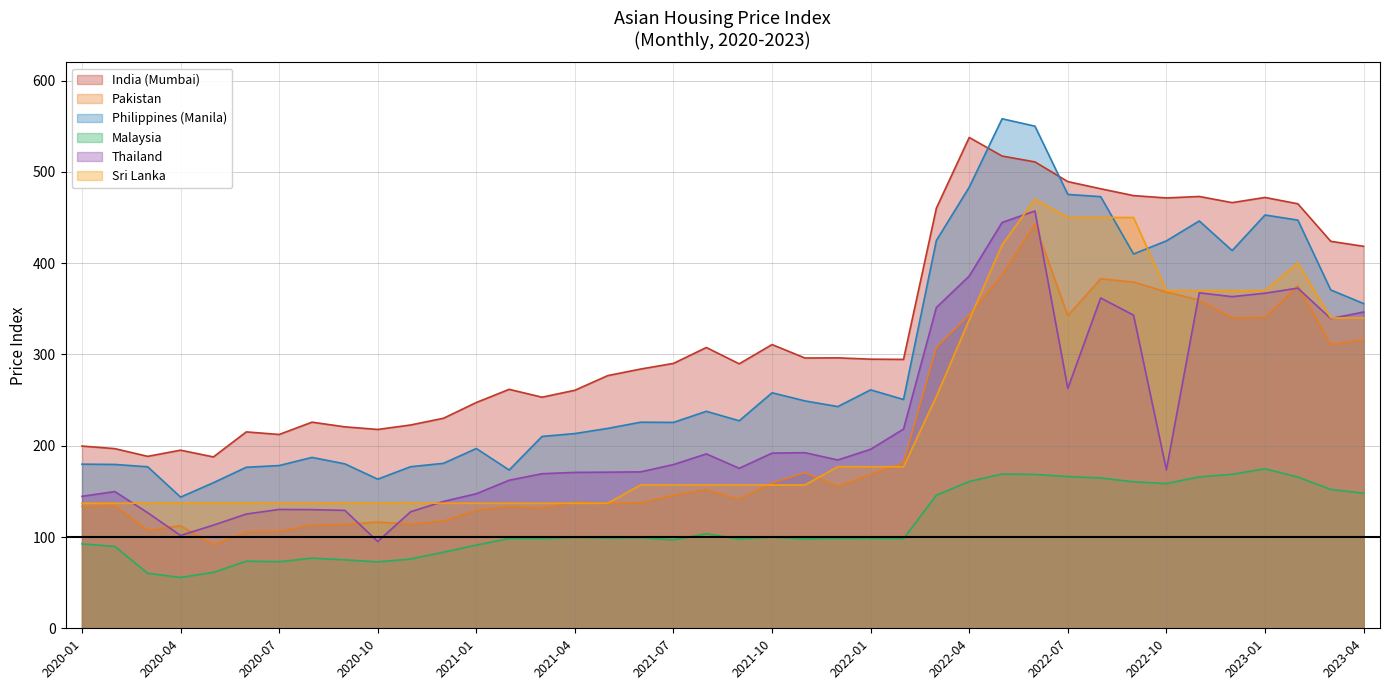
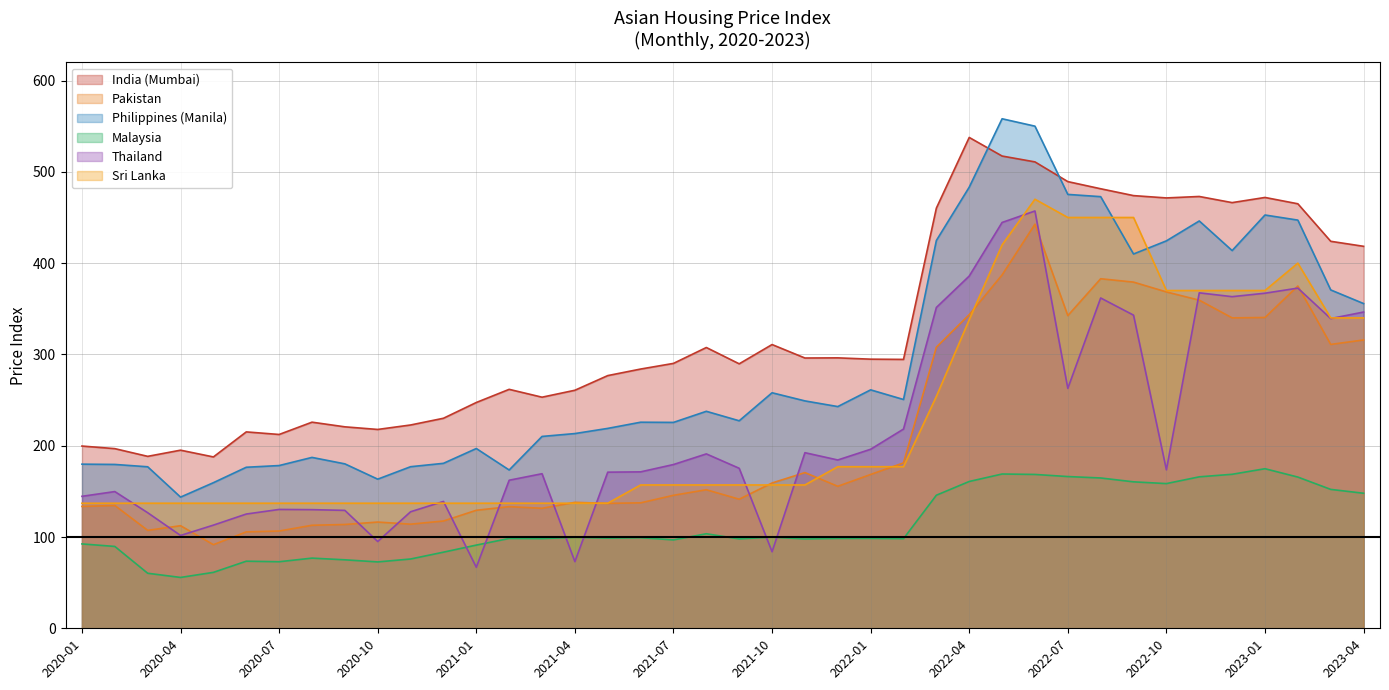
  {
    "Thailand": {
      "2020-01": 140,
      "2020-04": 100,
      "2020-07": 130,
      "2020-10": 100,
-     "2021-01": 150,
-     "2021-04": 170,
+     "2021-01": 70,
+     "2021-04": 70,
      "2021-07": 180,
-     "2021-10": 190,
+     "2021-10": 80,
      "2022-01": 200,
      "2022-04": 390,
      "2022-07": 260,
      "2022-10": 170,
      "2023-01": 370,
      "2023-04": 350
    }
  }
